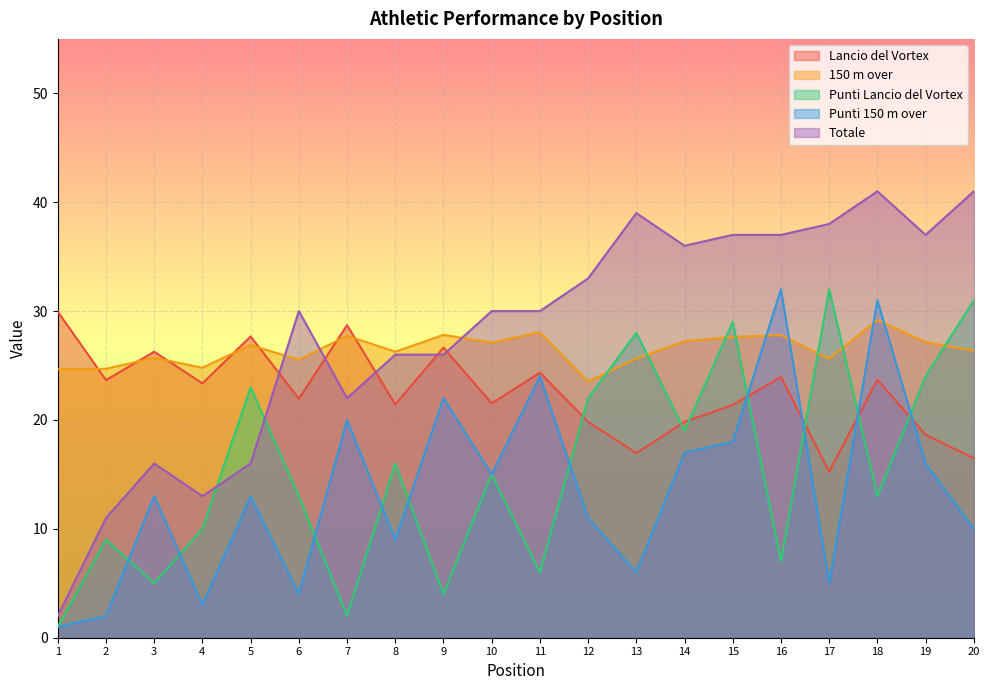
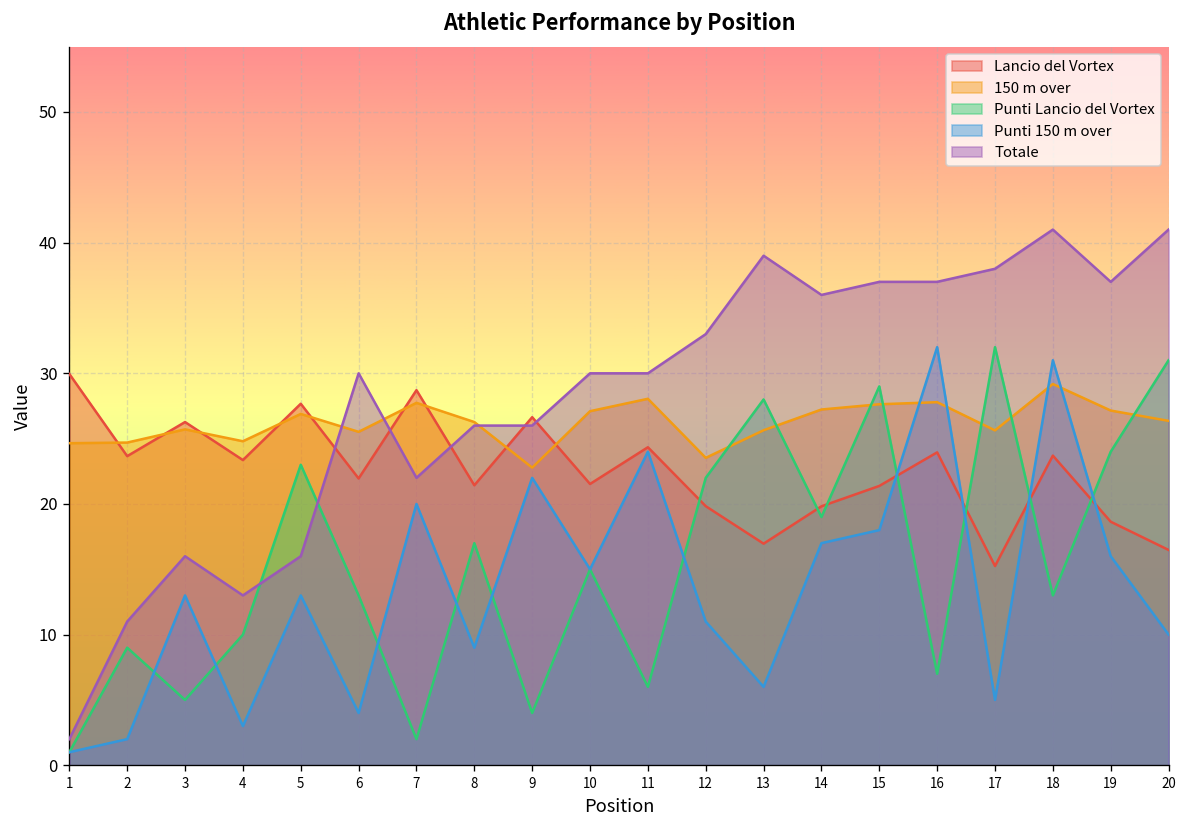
  {
    "Lancio del Vortex": {
      "1": 30.0,
      "2": 23.7,
      "3": 26.3,
      "4": 23.4,
      "5": 27.7,
      "6": 22.0,
      "7": 28.7,
      "8": 21.4,
      "9": 26.6,
      "10": 21.5,
      "11": 24.3,
      "12": 19.8,
      "13": 17.0,
      "14": 19.8,
      "15": 21.4,
      "16": 24.0,
      "17": 15.3,
      "18": 23.7,
      "19": 18.6,
      "20": 16.5
    },
    "150 m over": {
      "1": 24.7,
      "2": 24.7,
      "3": 25.7,
      "4": 24.8,
      "5": 26.9,
      "6": 25.5,
      "7": 27.7,
      "8": 26.3,
-     "9": 27.8,
+     "9": 22.8,
      "10": 27.1,
      "11": 28.1,
      "12": 23.5,
      "13": 25.6,
      "14": 27.2,
      "15": 27.6,
      "16": 27.8,
      "17": 25.6,
      "18": 29.2,
      "19": 27.2,
      "20": 26.4
    },
    "Punti Lancio del Vortex": {
      "2": 9,
      "3": 5,
      "4": 10,
      "5": 23,
      "6": 13,
      "7": 2,
-     "8": 16,
+     "8": 17,
      "9": 4,
      "11": 6,
      "12": 22,
      "13": 28,
      "14": 19,
      "15": 29,
      "16": 7,
      "17": 32,
      "18": 13,
      "19": 24,
      "20": 31
    },
    "Punti 150 m over": {
      "2": 2.0,
      "3": 13.0,
      "4": 3.0,
      "5": 13.0,
      "6": 4.0,
      "7": 20.0,
      "8": 9.0,
      "9": 22.0,
      "11": 24.0,
      "12": 11.0,
      "13": 6.0,
      "14": 17.0,
      "15": 18.0,
      "16": 32.0,
      "17": 5.0,
      "18": 31.0,
      "19": 16.0,
      "20": 10.0
    },
    "Totale": {
      "1": 2.0,
      "2": 11.0,
      "3": 16.0,
      "4": 13.0,
      "5": 16.0,
      "6": 30.0,
      "7": 22.0,
      "8": 26.0,
      "9": 26.0,
      "10": 30.0,
      "11": 30.0,
      "12": 33.0,
      "13": 39.0,
      "14": 36.0,
      "15": 37.0,
      "16": 37.0,
      "17": 38.0,
      "18": 41.0,
      "19": 37.0,
      "20": 41.0
    }
  }
